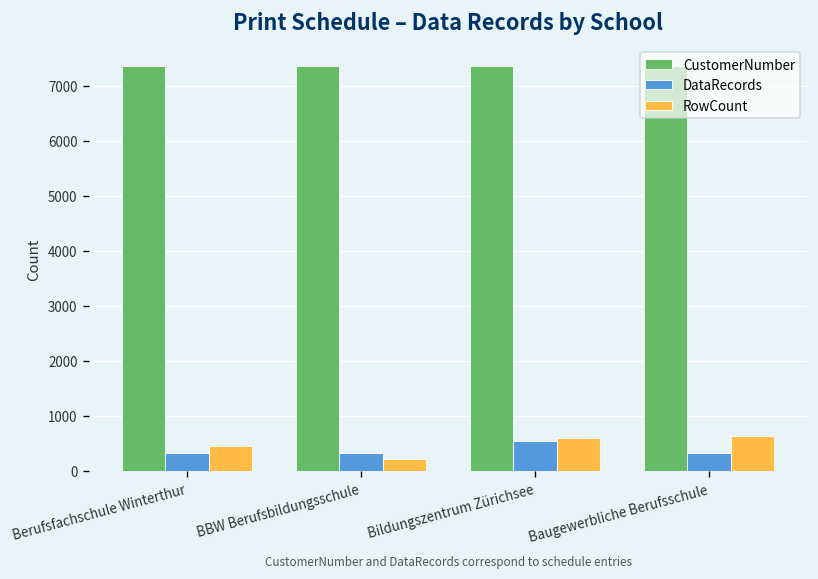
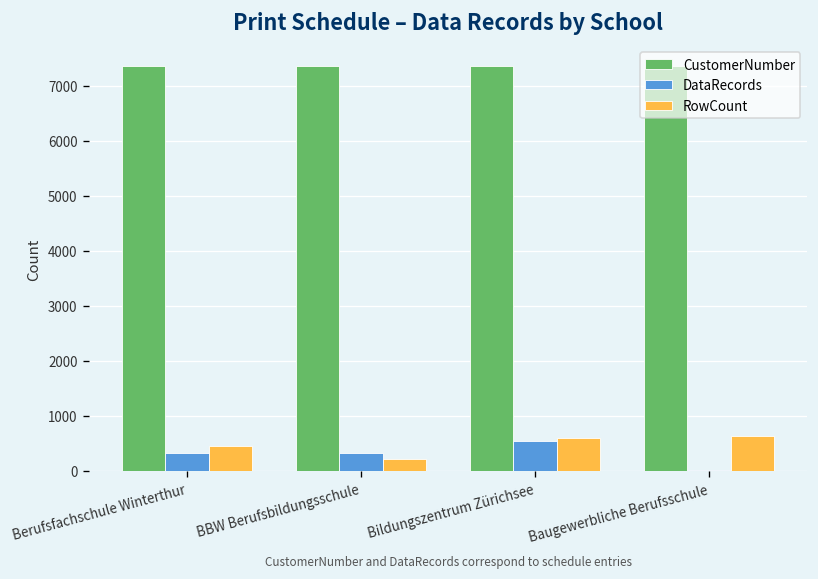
  {
    "CustomerNumber": {
      "Berufsfachschule Winterthur": 7400,
      "BBW Berufsbildungsschule": 7400,
      "Bildungszentrum Zürichsee": 7400
    },
    "DataRecords": {
      "Berufsfachschule Winterthur": 300,
      "BBW Berufsbildungsschule": 300,
      "Bildungszentrum Zürichsee": 600,
-     "Baugewerbliche Berufsschule": 300
+     "Baugewerbliche Berufsschule": 0
    },
    "RowCount": {
      "Berufsfachschule Winterthur": 500,
      "BBW Berufsbildungsschule": 200,
      "Bildungszentrum Zürichsee": 600,
      "Baugewerbliche Berufsschule": 600
    }
  }
